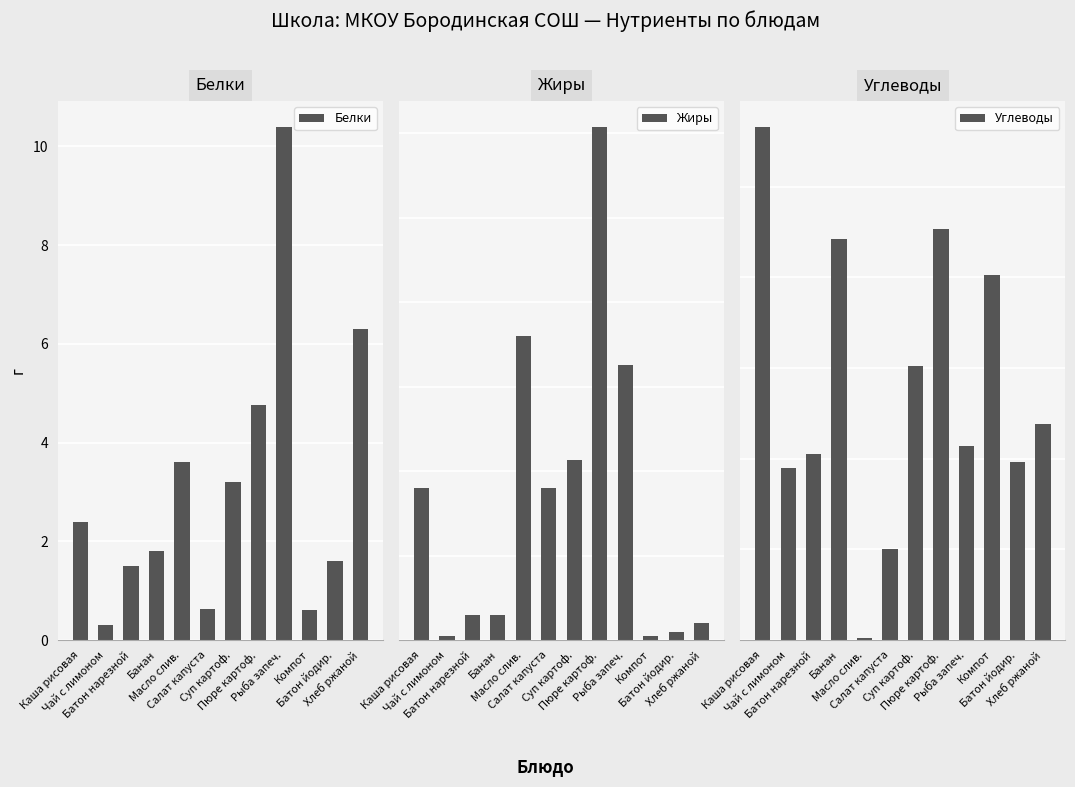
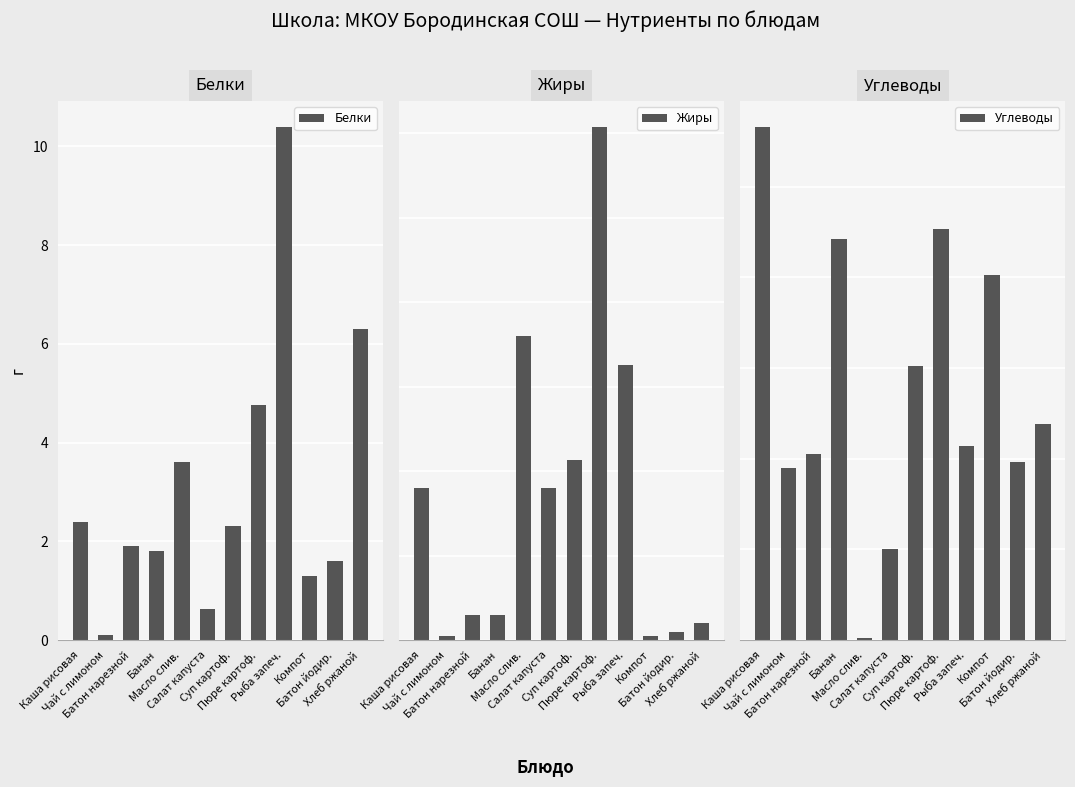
  {
    "Белки": {
      "Каша рисовая": 2.4,
-     "Чай с лимоном": 0.3,
-     "Батон нарезной": 1.5,
+     "Чай с лимоном": 0.1,
+     "Батон нарезной": 1.9,
      "Банан": 1.8,
      "Масло слив.": 3.6,
      "Салат капуста": 0.6,
-     "Суп картоф.": 3.2,
+     "Суп картоф.": 2.3,
      "Пюре картоф.": 4.8,
      "Рыба запеч.": 10.4,
-     "Компот": 0.6,
+     "Компот": 1.3,
      "Батон йодир.": 1.6,
      "Хлеб ржаной": 6.3
    }
  }
